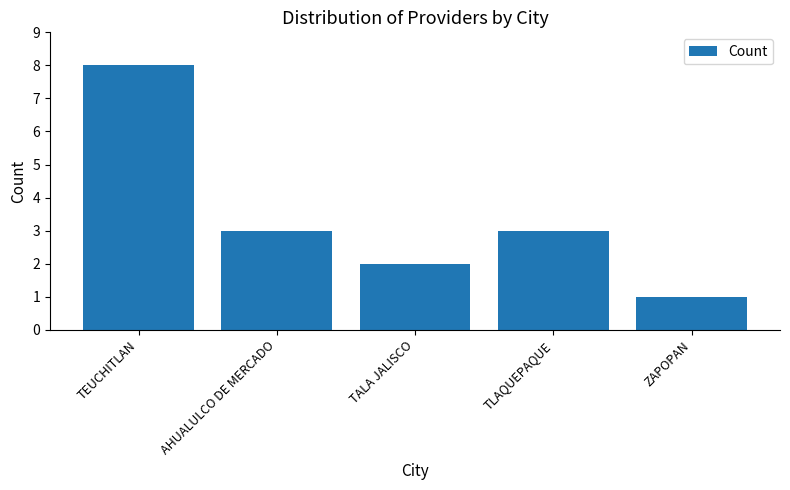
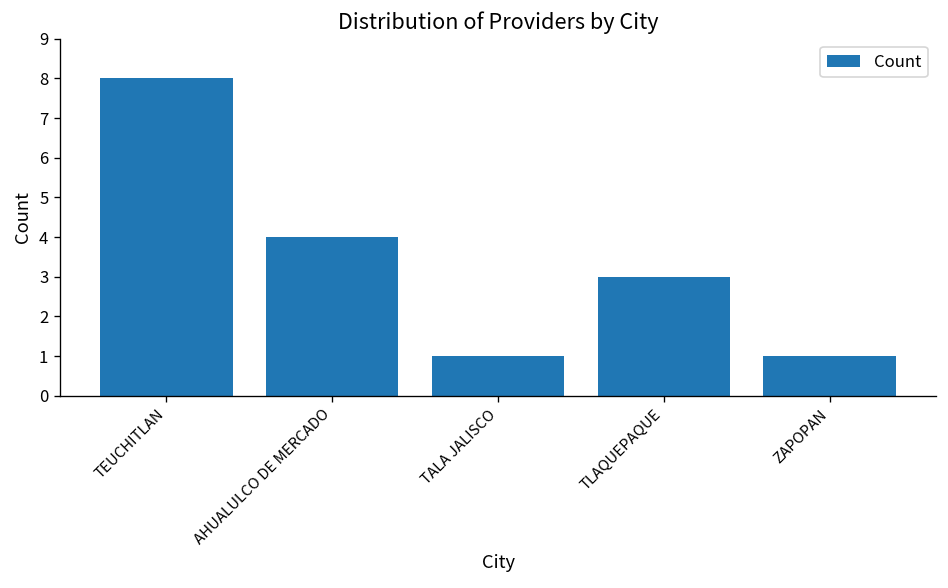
  {
    "TEUCHITLAN": 8,
-   "AHUALULCO DE MERCADO": 3,
-   "TALA JALISCO": 2,
+   "AHUALULCO DE MERCADO": 4,
+   "TALA JALISCO": 1,
    "TLAQUEPAQUE": 3,
    "ZAPOPAN": 1
  }
